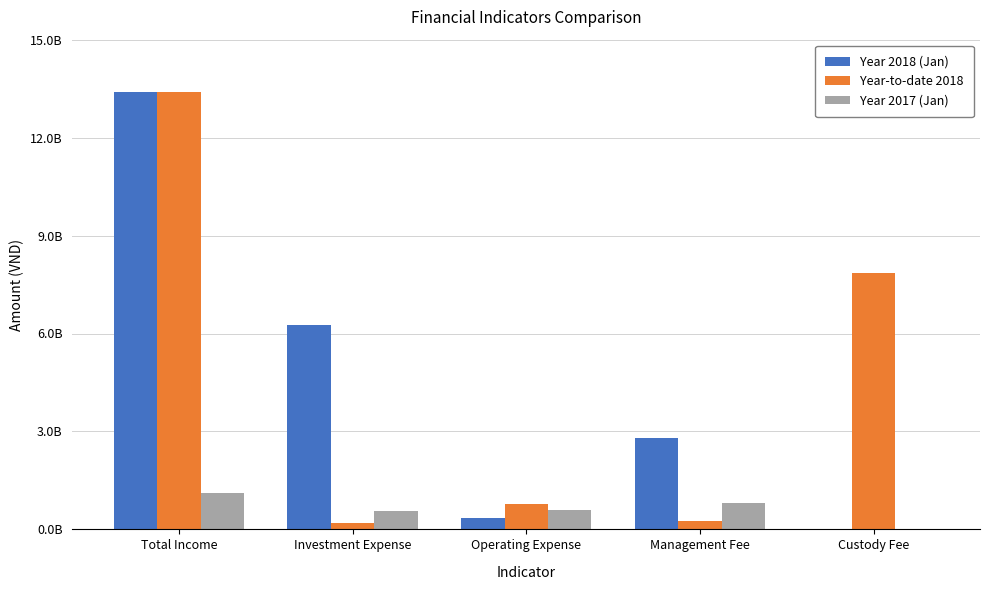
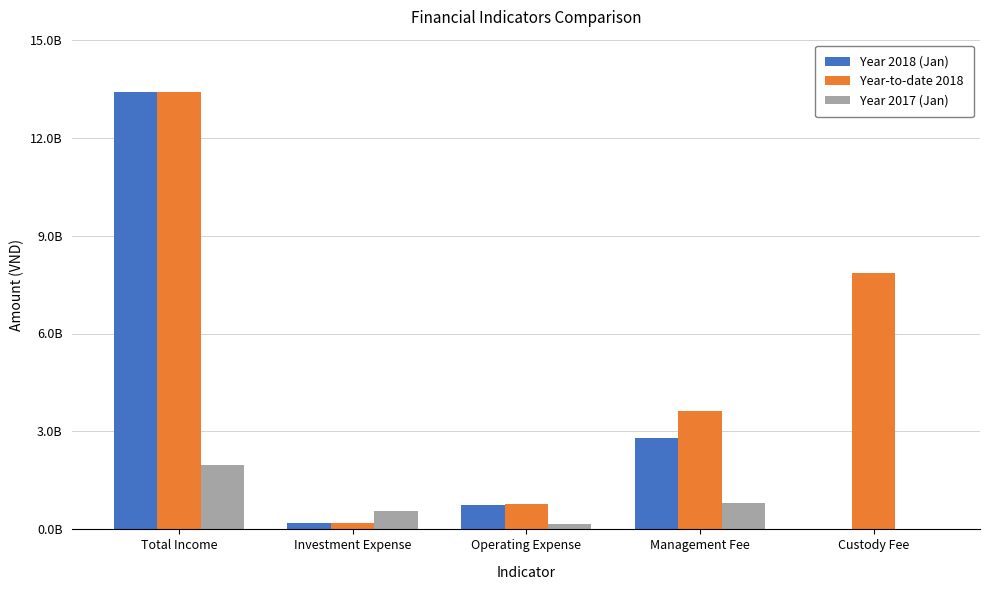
  {
    "Year 2018 (Jan)": {
      "Total Income": 13400000000,
-     "Investment Expense": 6300000000,
-     "Operating Expense": 300000000,
+     "Investment Expense": 200000000,
+     "Operating Expense": 700000000,
      "Management Fee": 2800000000
    },
    "Year-to-date 2018": {
      "Total Income": 13400000000,
      "Investment Expense": 200000000,
      "Operating Expense": 800000000,
-     "Management Fee": 300000000,
+     "Management Fee": 3600000000,
      "Custody Fee": 7800000000
    },
    "Year 2017 (Jan)": {
-     "Total Income": 1100000000,
+     "Total Income": 2000000000,
      "Investment Expense": 600000000,
-     "Operating Expense": 600000000,
+     "Operating Expense": 200000000,
      "Management Fee": 800000000
    }
  }
